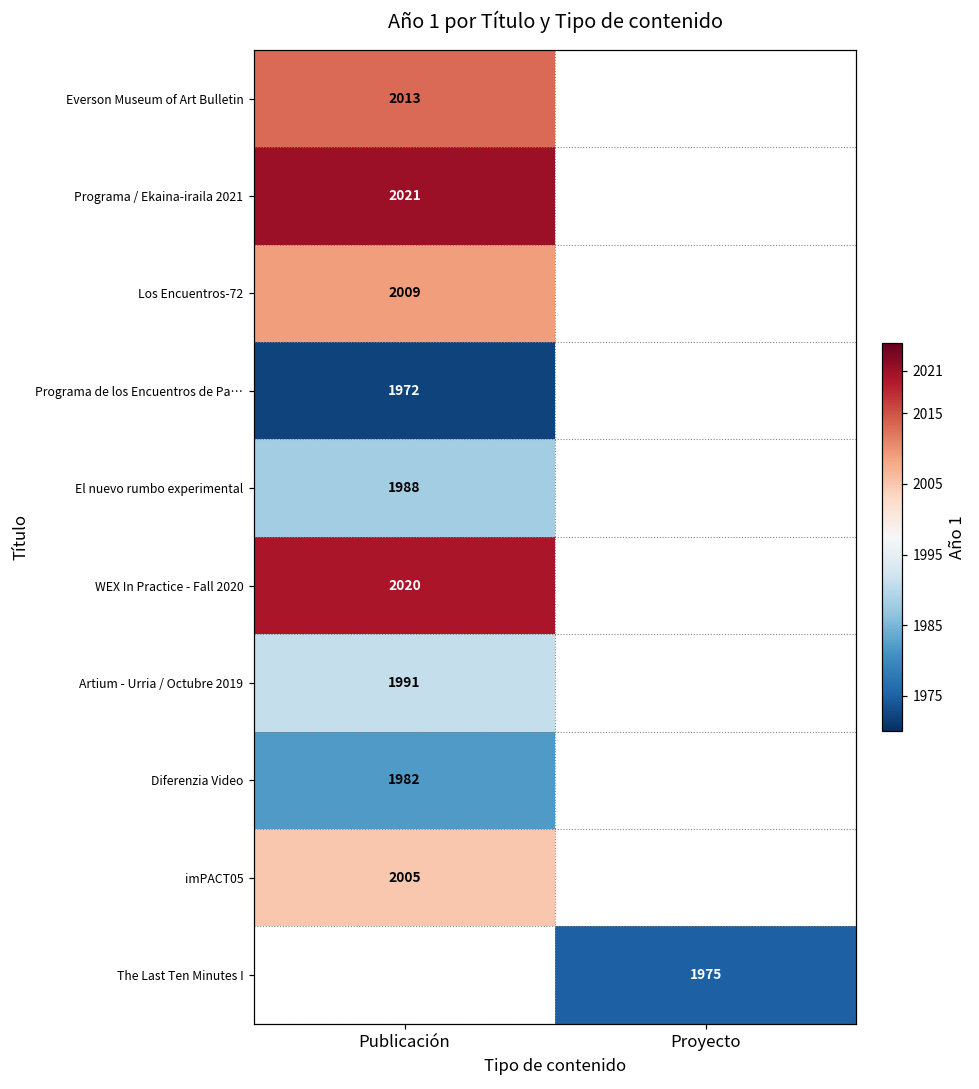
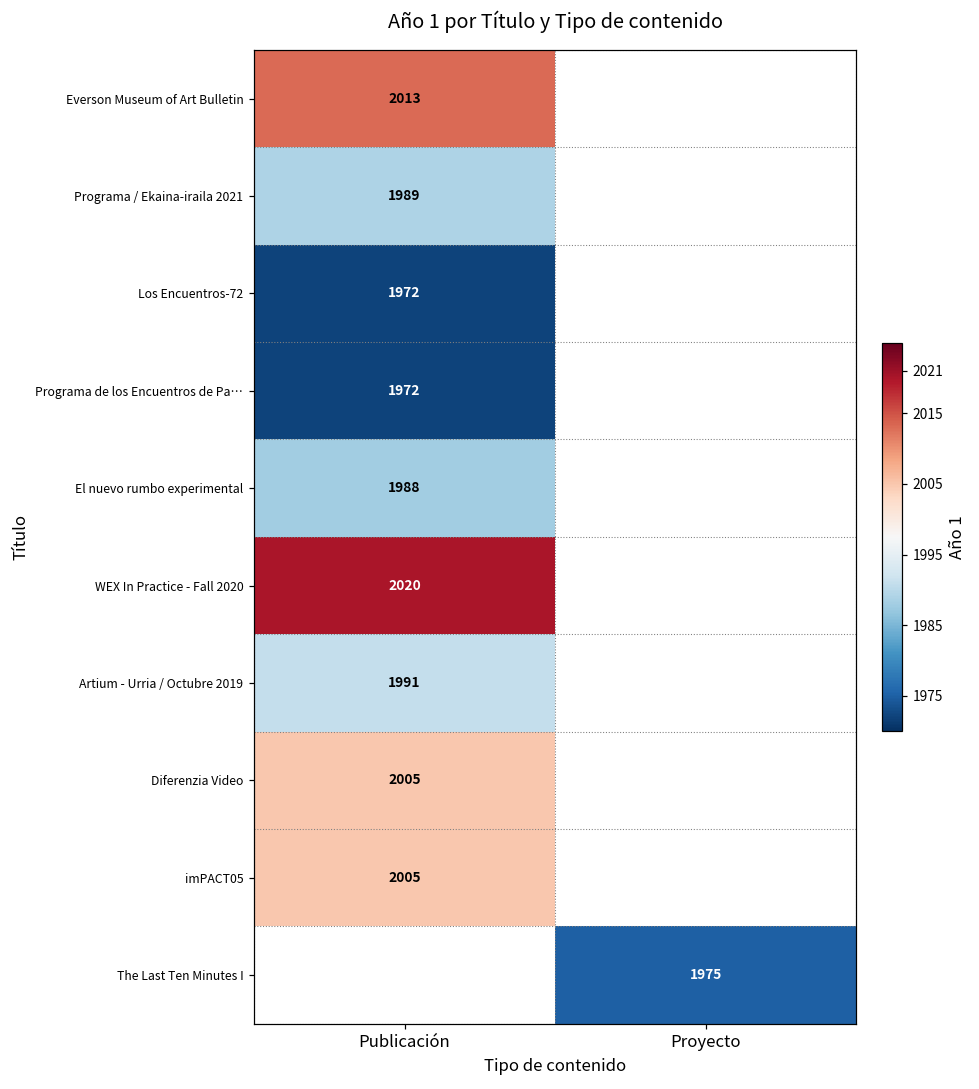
  {
    "Everson Museum of Art Bulletin": {
      "Publicación": 2013
    },
    "Programa / Ekaina-iraila 2021": {
-     "Publicación": 2021
+     "Publicación": 1989
    },
    "Los Encuentros-72": {
-     "Publicación": 2009
+     "Publicación": 1972
    },
    "Programa de los Encuentros de Pa…": {
      "Publicación": 1972
    },
    "El nuevo rumbo experimental": {
      "Publicación": 1988
    },
    "WEX In Practice - Fall 2020": {
      "Publicación": 2020
    },
    "Artium - Urria / Octubre 2019": {
      "Publicación": 1991
    },
    "Diferenzia Video": {
-     "Publicación": 1982
+     "Publicación": 2005
    },
    "imPACT05": {
      "Publicación": 2005
    },
    "The Last Ten Minutes I": {
      "Proyecto": 1975
    }
  }
